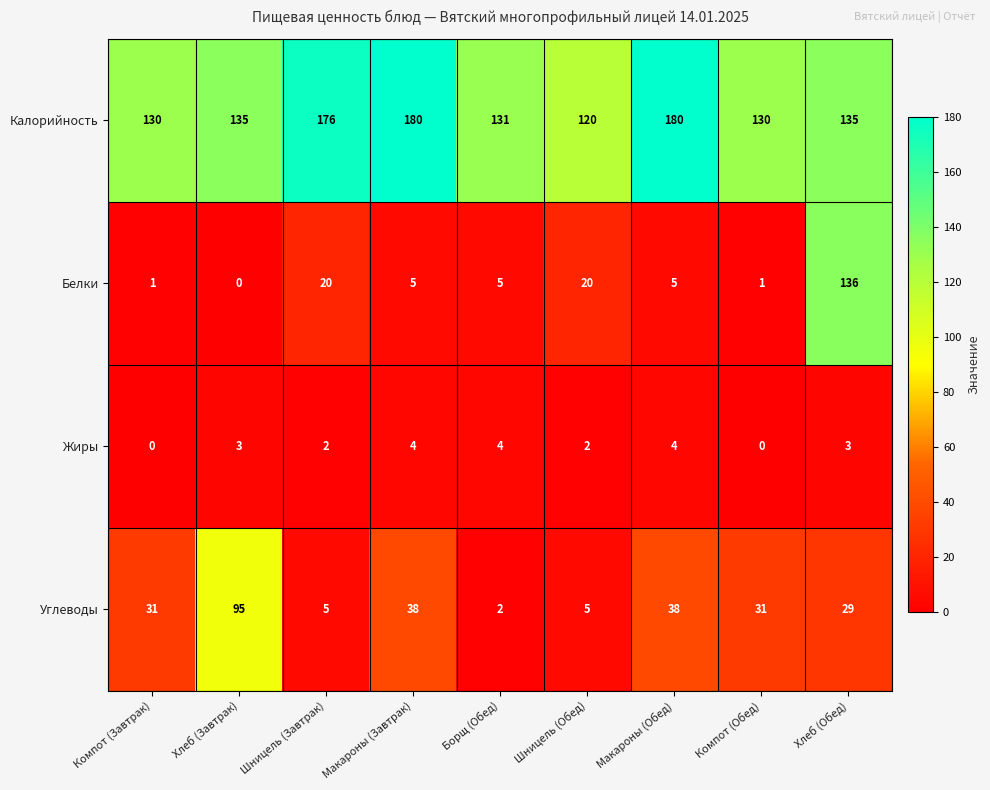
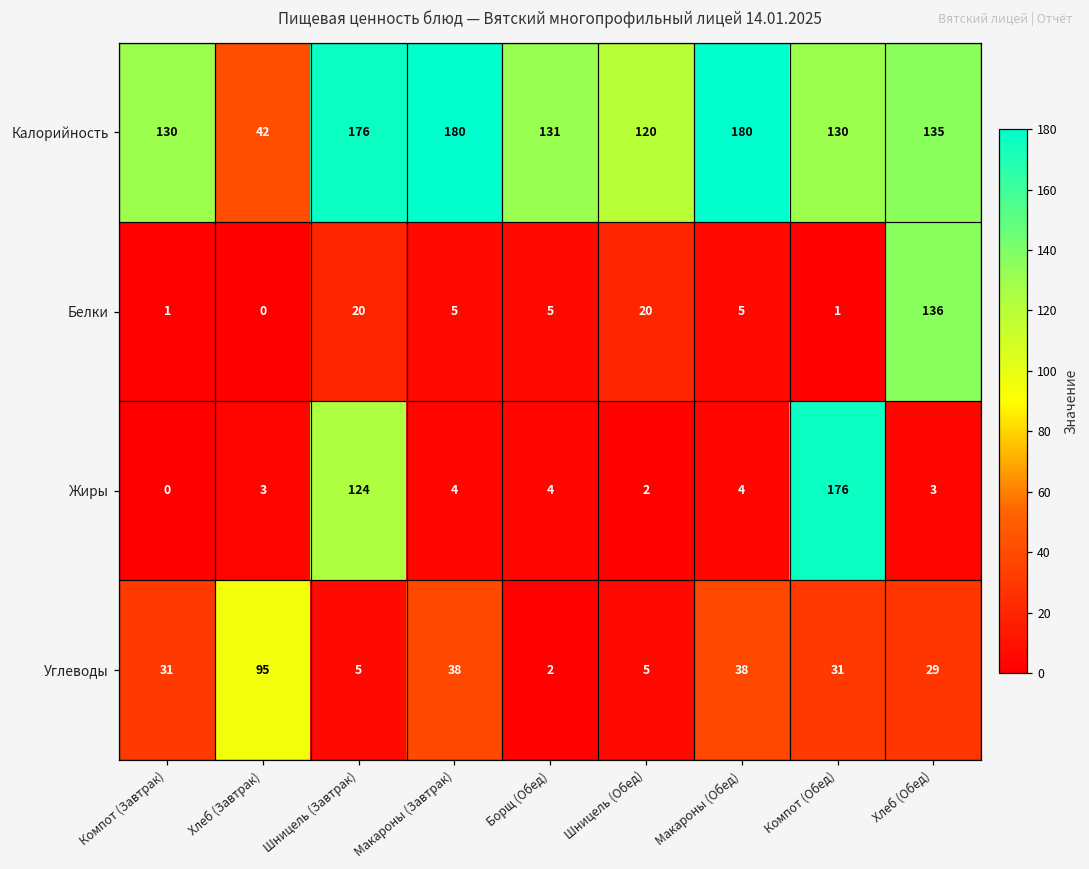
  {
    "Калорийность": {
      "Компот (Завтрак)": 130,
-     "Хлеб (Завтрак)": 135,
+     "Хлеб (Завтрак)": 42,
      "Шницель (Завтрак)": 176,
      "Макароны (Завтрак)": 180,
      "Борщ (Обед)": 131,
      "Шницель (Обед)": 120,
      "Макароны (Обед)": 180,
      "Компот (Обед)": 130,
      "Хлеб (Обед)": 135
    },
    "Белки": {
      "Компот (Завтрак)": 1,
      "Хлеб (Завтрак)": 0,
      "Шницель (Завтрак)": 20,
      "Макароны (Завтрак)": 5,
      "Борщ (Обед)": 5,
      "Шницель (Обед)": 20,
      "Макароны (Обед)": 5,
      "Компот (Обед)": 1,
      "Хлеб (Обед)": 136
    },
    "Жиры": {
      "Компот (Завтрак)": 0,
      "Хлеб (Завтрак)": 3,
-     "Шницель (Завтрак)": 2,
+     "Шницель (Завтрак)": 124,
      "Макароны (Завтрак)": 4,
      "Борщ (Обед)": 4,
      "Шницель (Обед)": 2,
      "Макароны (Обед)": 4,
-     "Компот (Обед)": 0,
+     "Компот (Обед)": 176,
      "Хлеб (Обед)": 3
    },
    "Углеводы": {
      "Компот (Завтрак)": 31,
      "Хлеб (Завтрак)": 95,
      "Шницель (Завтрак)": 5,
      "Макароны (Завтрак)": 38,
      "Борщ (Обед)": 2,
      "Шницель (Обед)": 5,
      "Макароны (Обед)": 38,
      "Компот (Обед)": 31,
      "Хлеб (Обед)": 29
    }
  }
